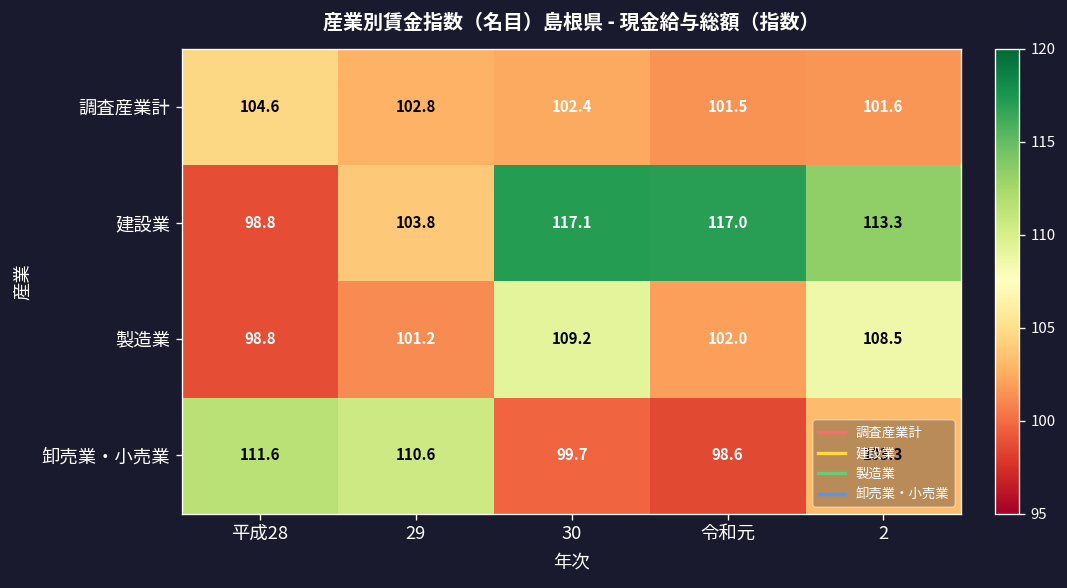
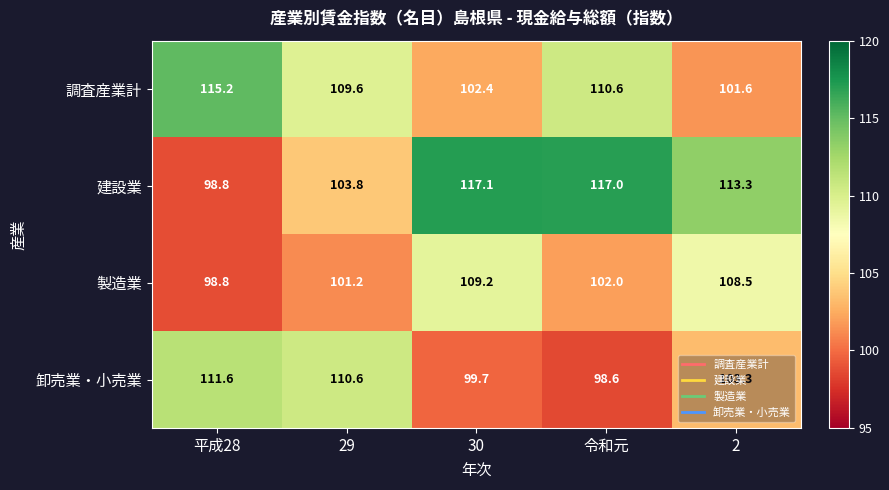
  {
    "調査産業計": {
-     "平成28": 104.6,
-     "29": 102.8,
+     "平成28": 115.2,
+     "29": 109.6,
      "30": 102.4,
-     "令和元": 101.5,
+     "令和元": 110.6,
      "2": 101.6
    },
    "建設業": {
      "平成28": 98.8,
      "29": 103.8,
      "30": 117.1,
      "令和元": 117.0,
      "2": 113.3
    },
    "製造業": {
      "平成28": 98.8,
      "29": 101.2,
      "30": 109.2,
      "令和元": 102.0,
      "2": 108.5
    },
    "卸売業・小売業": {
      "平成28": 111.6,
      "29": 110.6,
      "30": 99.7,
      "令和元": 98.6
    }
  }
